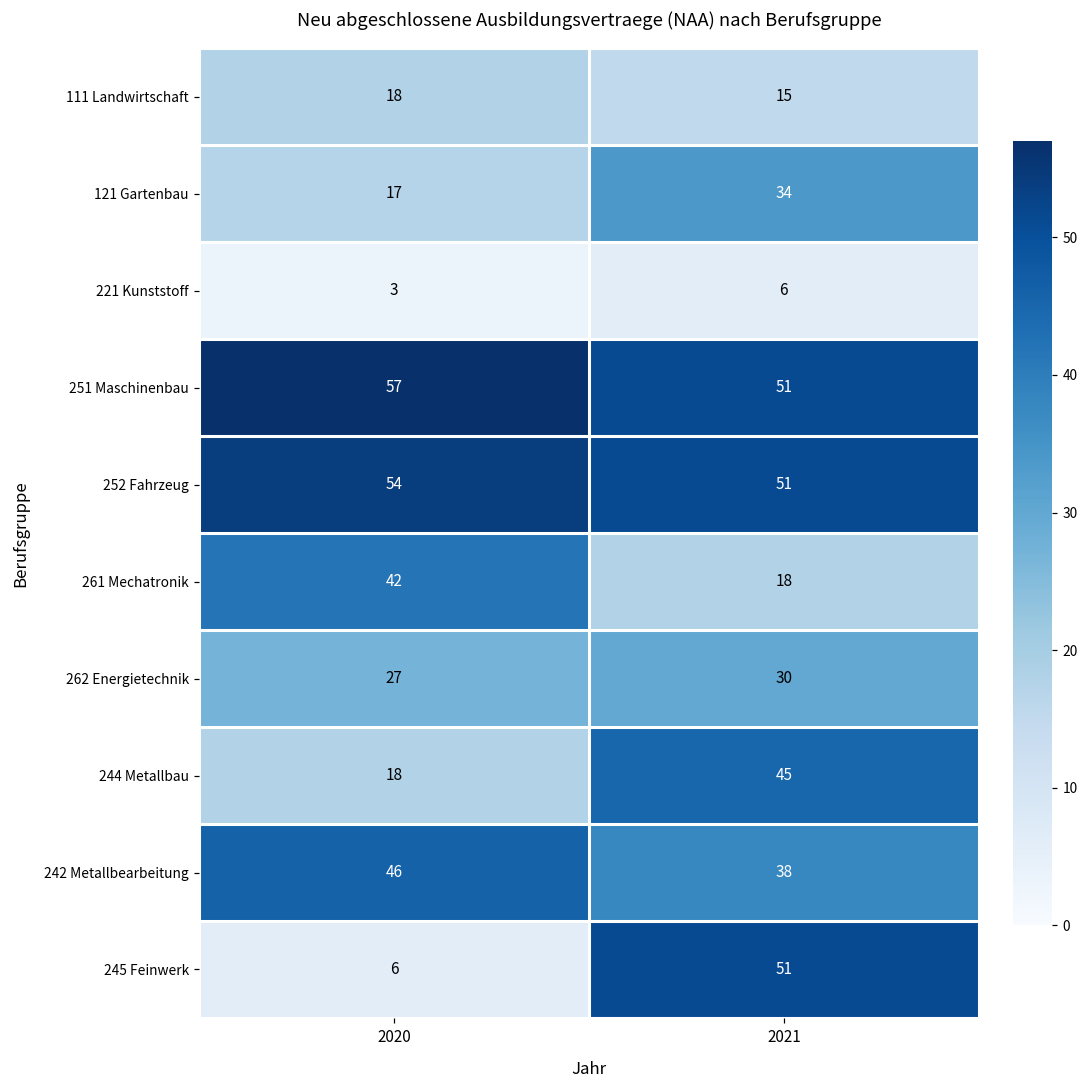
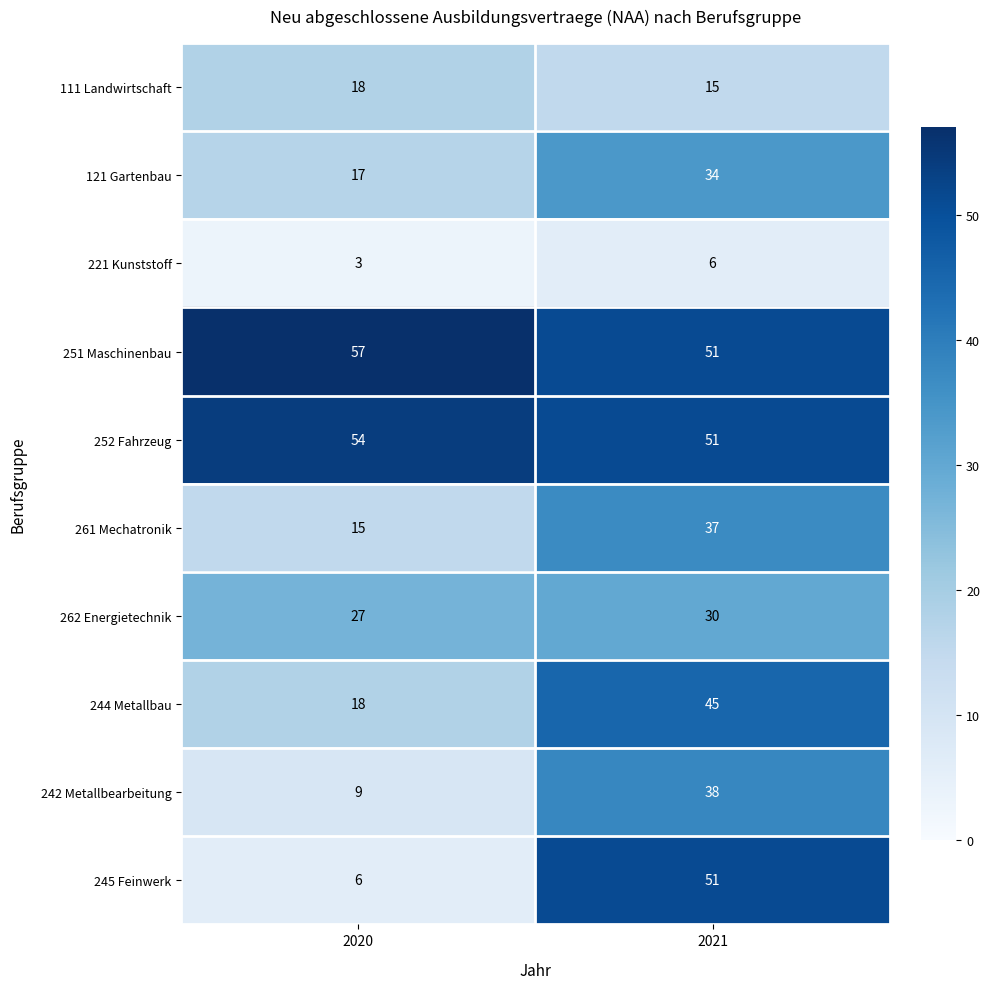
  {
    "111 Landwirtschaft": {
      "2020": 18,
      "2021": 15
    },
    "121 Gartenbau": {
      "2020": 17,
      "2021": 34
    },
    "221 Kunststoff": {
      "2020": 3,
      "2021": 6
    },
    "251 Maschinenbau": {
      "2020": 57,
      "2021": 51
    },
    "252 Fahrzeug": {
      "2020": 54,
      "2021": 51
    },
    "261 Mechatronik": {
-     "2020": 42,
-     "2021": 18
+     "2020": 15,
+     "2021": 37
    },
    "262 Energietechnik": {
      "2020": 27,
      "2021": 30
    },
    "244 Metallbau": {
      "2020": 18,
      "2021": 45
    },
    "242 Metallbearbeitung": {
-     "2020": 46,
+     "2020": 9,
      "2021": 38
    },
    "245 Feinwerk": {
      "2020": 6,
      "2021": 51
    }
  }
